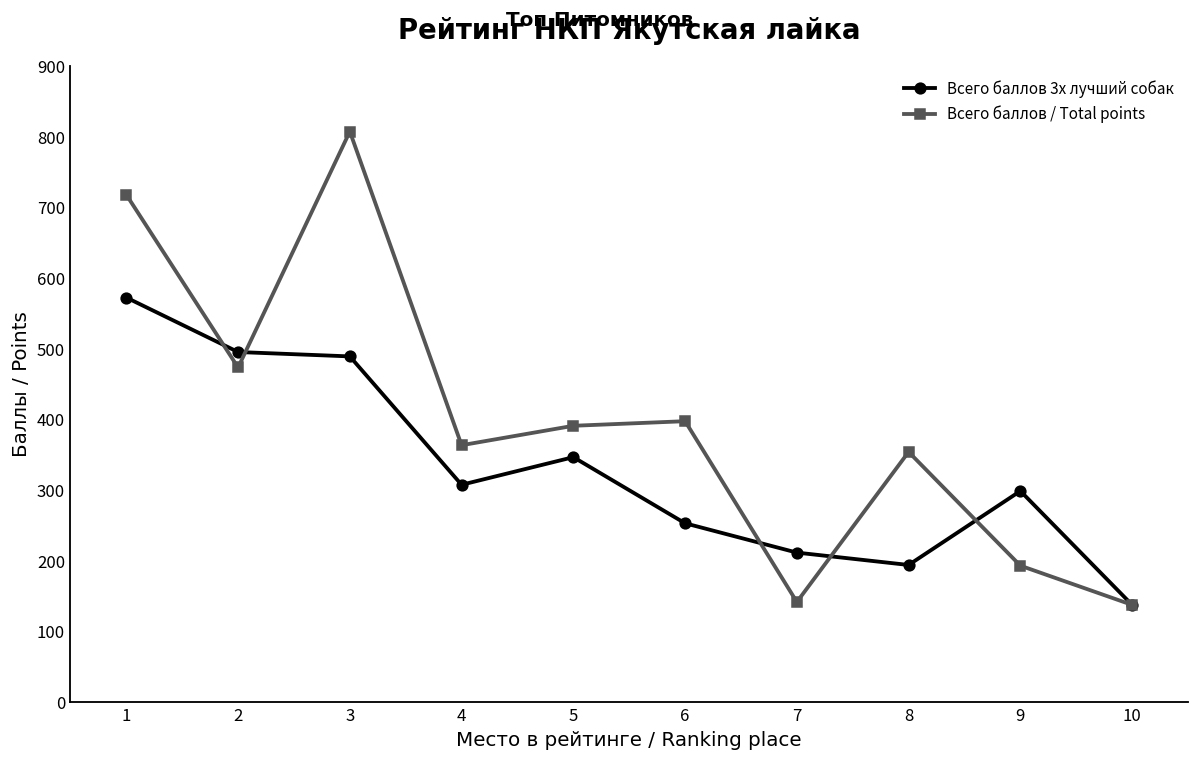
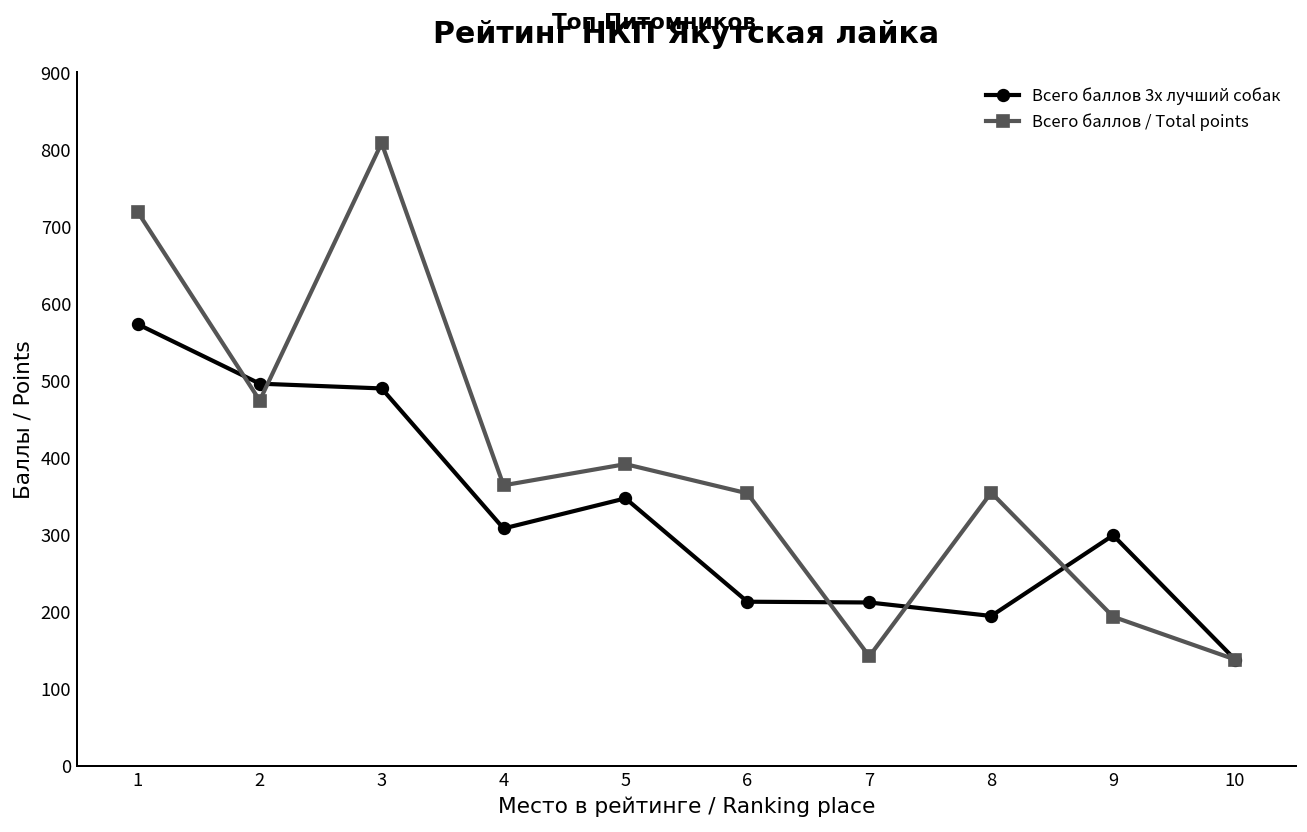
  {
    "Всего баллов 3х лучший собак": {
      "1": 570,
      "2": 500,
      "3": 490,
      "4": 310,
      "5": 350,
-     "6": 250,
+     "6": 210,
      "7": 210,
      "8": 190,
      "9": 300
    },
    "Всего баллов / Total points": {
      "1": 720,
      "2": 470,
      "3": 810,
      "4": 360,
      "5": 390,
-     "6": 400,
+     "6": 350,
      "7": 140,
      "8": 350,
      "9": 190
    }
  }
